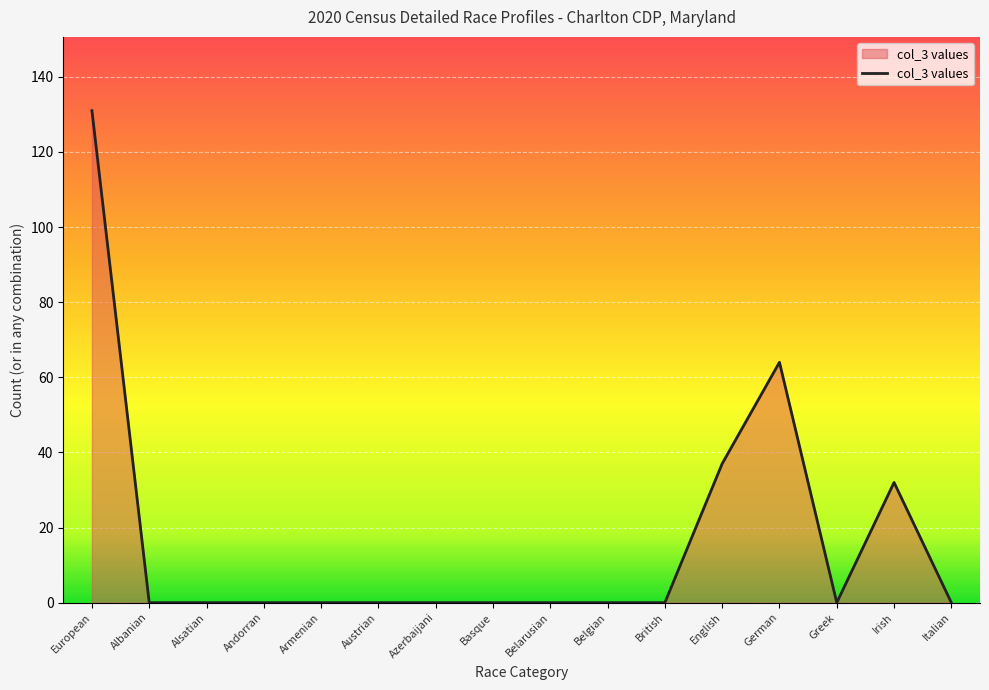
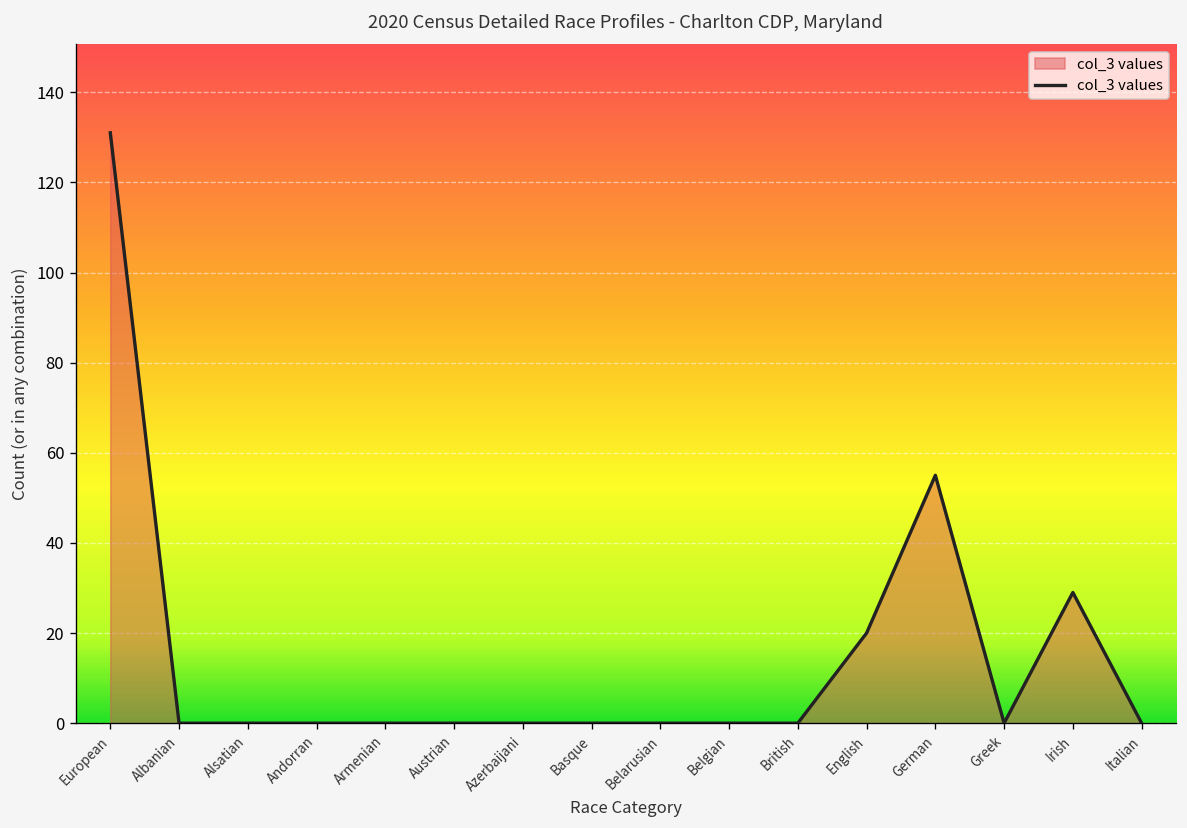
  {
    "European": 131,
    "Albanian": 0,
    "Alsatian": 0,
    "Andorran": 0,
    "Armenian": 0,
    "Austrian": 0,
    "Azerbaijani": 0,
    "Basque": 0,
    "Belarusian": 0,
    "Belgian": 0,
    "British": 0,
-   "English": 37,
-   "German": 64,
+   "English": 20,
+   "German": 55,
    "Greek": 0,
-   "Irish": 32,
+   "Irish": 29,
    "Italian": 0
  }
